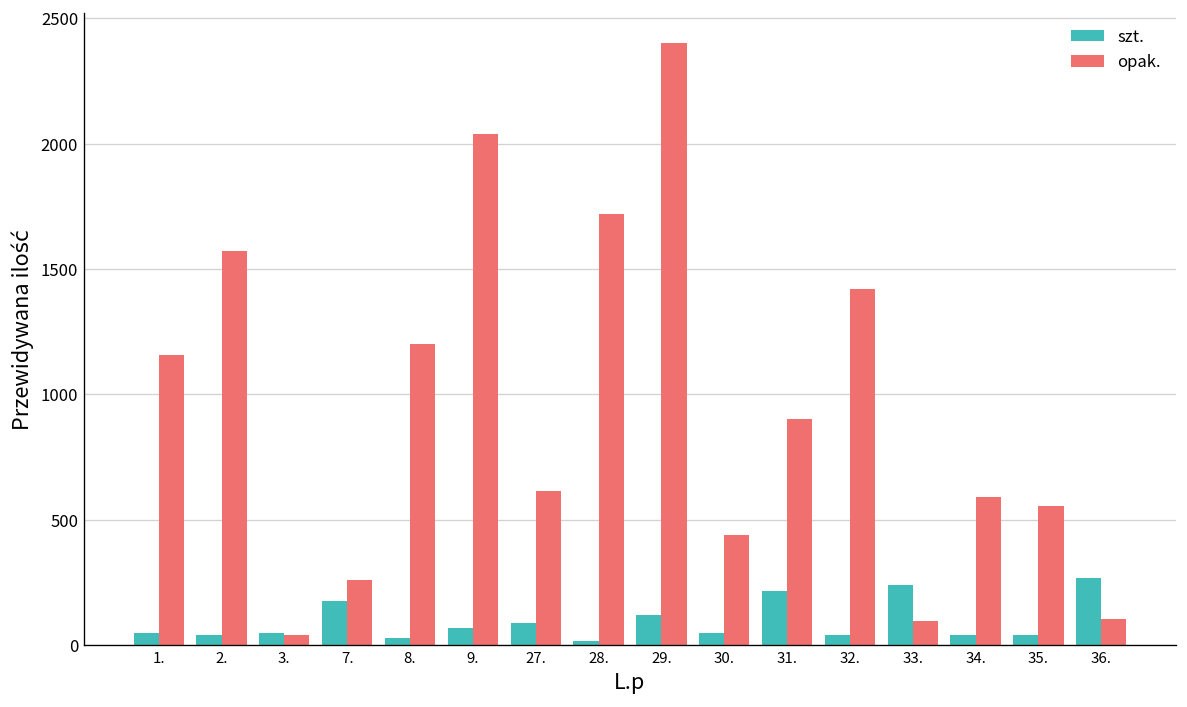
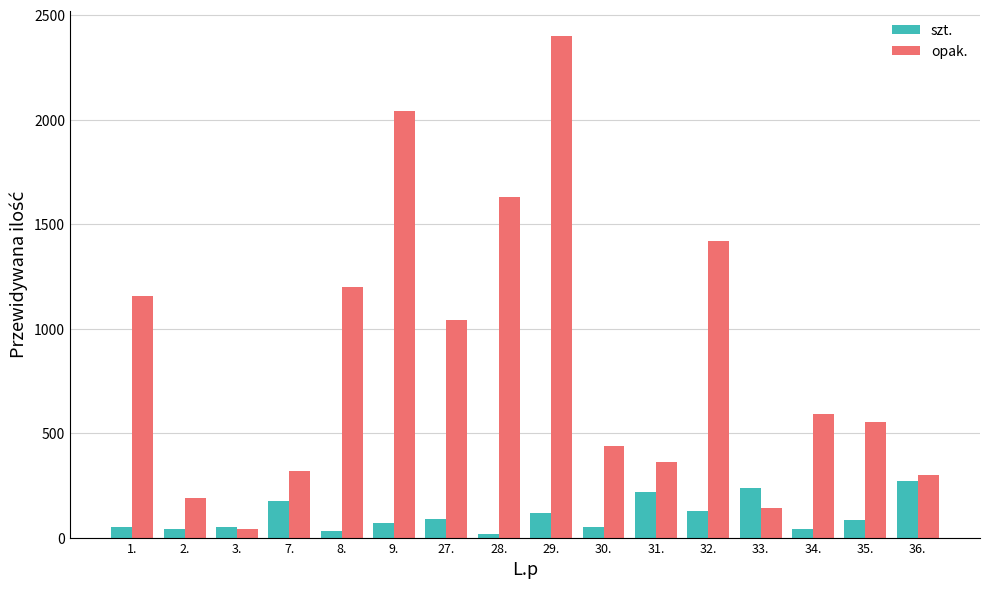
  {
    "szt.": {
      "1.": 50,
      "2.": 40,
      "3.": 50,
      "7.": 180,
      "8.": 30,
      "9.": 70,
      "27.": 90,
      "28.": 20,
      "29.": 120,
      "30.": 50,
      "31.": 220,
-     "32.": 40,
+     "32.": 130,
      "33.": 240,
      "34.": 40,
-     "35.": 40,
+     "35.": 80,
      "36.": 270
    },
    "opak.": {
      "1.": 1160,
-     "2.": 1570,
+     "2.": 190,
      "3.": 40,
-     "7.": 260,
+     "7.": 320,
      "8.": 1200,
      "9.": 2040,
-     "27.": 610,
-     "28.": 1720,
+     "27.": 1040,
+     "28.": 1630,
      "29.": 2400,
      "30.": 440,
-     "31.": 900,
+     "31.": 360,
      "32.": 1420,
-     "33.": 100,
+     "33.": 140,
      "34.": 590,
      "35.": 560,
-     "36.": 100
+     "36.": 300
    }
  }
